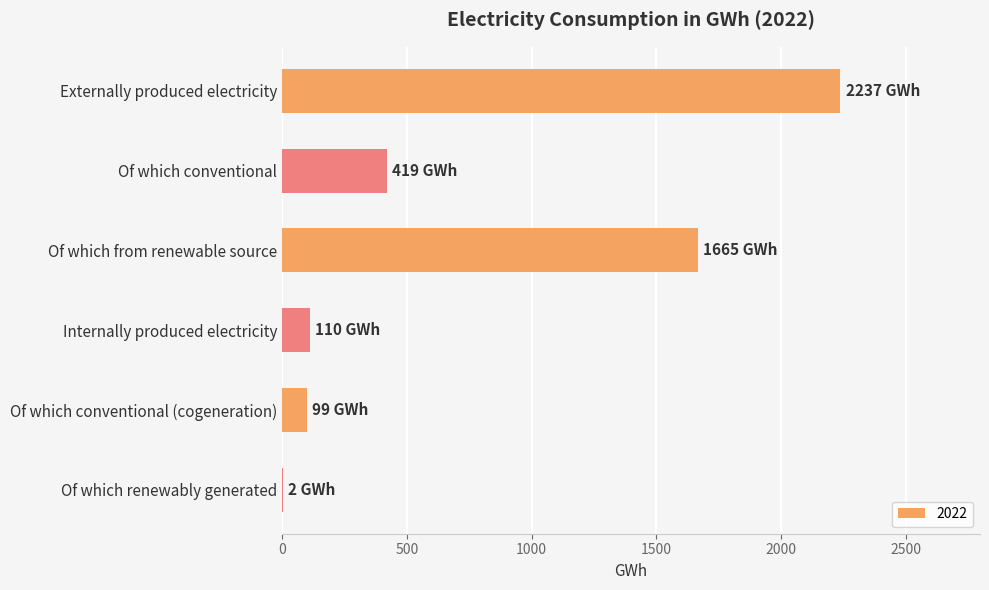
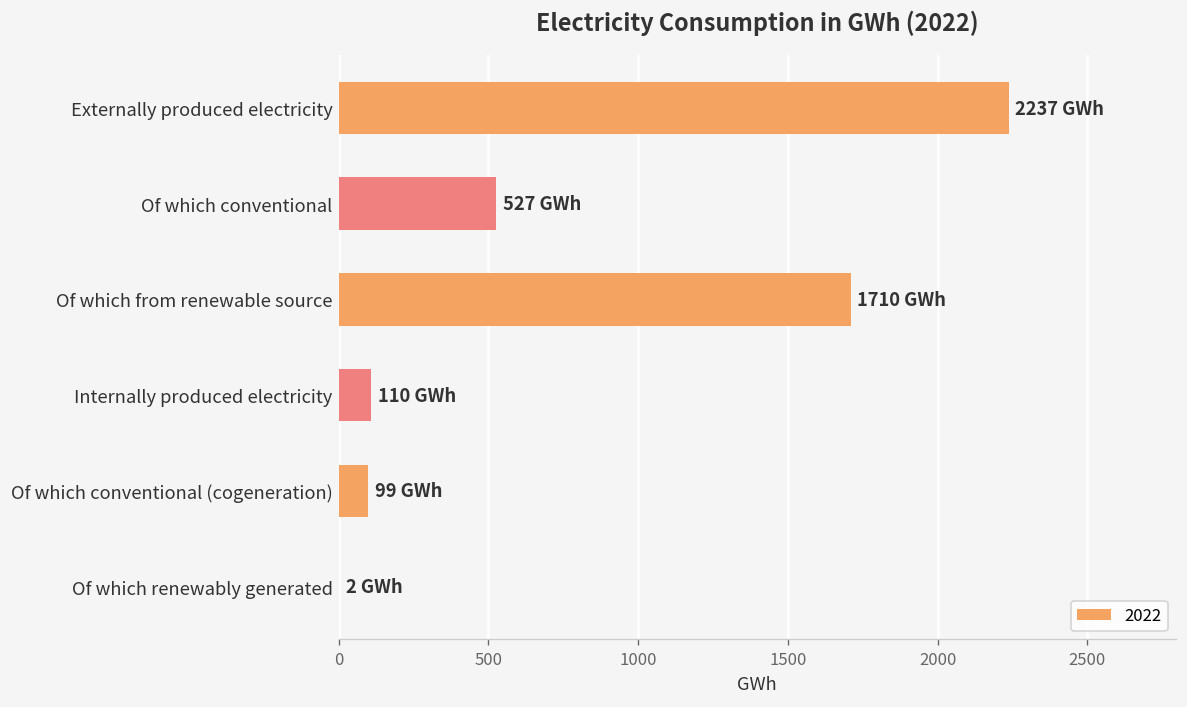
  {
    "Externally produced electricity": 2237,
-   "Of which conventional": 419,
-   "Of which from renewable source": 1665,
+   "Of which conventional": 527,
+   "Of which from renewable source": 1710,
    "Internally produced electricity": 110,
    "Of which conventional (cogeneration)": 99,
    "Of which renewably generated": 2
  }
